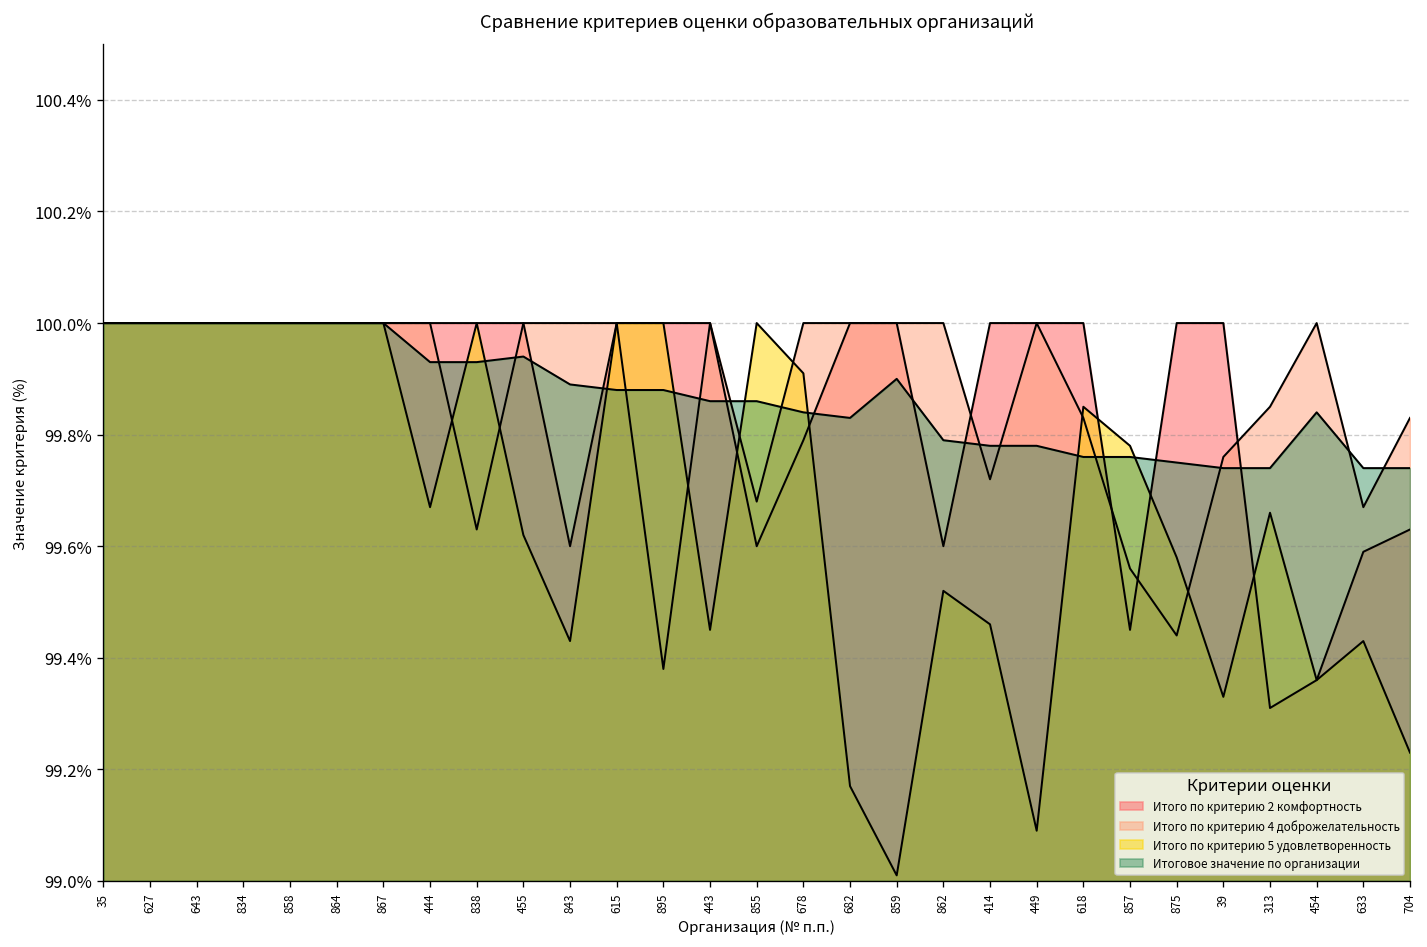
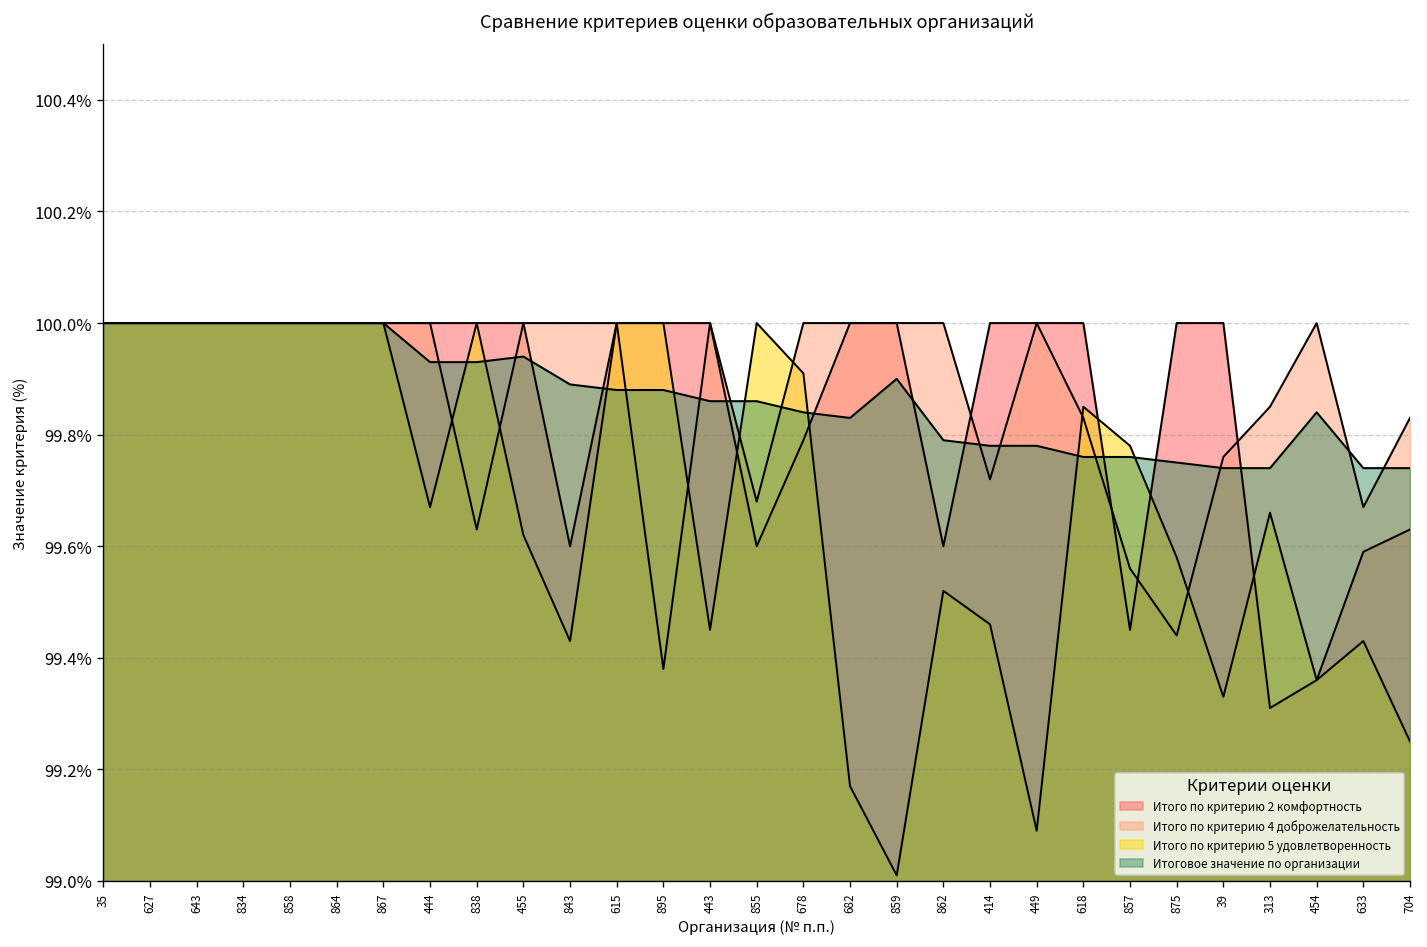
  {
    "Итого по критерию 5 удовлетворенность": {
      "444": "99.67%",
      "455": "99.62%",
      "843": "99.43%",
      "443": "99.45%",
      "855": "100.00%",
      "678": "99.91%",
      "682": "99.17%",
      "859": "99.01%",
      "862": "99.52%",
      "414": "99.46%",
      "449": "99.09%",
      "618": "99.85%",
      "857": "99.78%",
      "875": "99.58%",
      "39": "99.33%",
      "313": "99.66%",
      "633": "99.43%",
-     "704": "99.23%"
+     "704": "99.25%"
    },
    "Итоговое значение по организации": {
      "444": "99.93%",
      "838": "99.93%",
      "455": "99.94%",
      "843": "99.89%",
      "615": "99.88%",
      "895": "99.88%",
      "443": "99.86%",
      "855": "99.86%",
      "678": "99.84%",
      "682": "99.83%",
      "859": "99.90%",
      "862": "99.79%",
      "414": "99.78%",
      "449": "99.78%",
      "618": "99.76%",
      "857": "99.76%",
      "875": "99.75%",
      "39": "99.74%",
      "313": "99.74%",
      "454": "99.84%",
      "633": "99.74%",
      "704": "99.74%"
    }
  }
